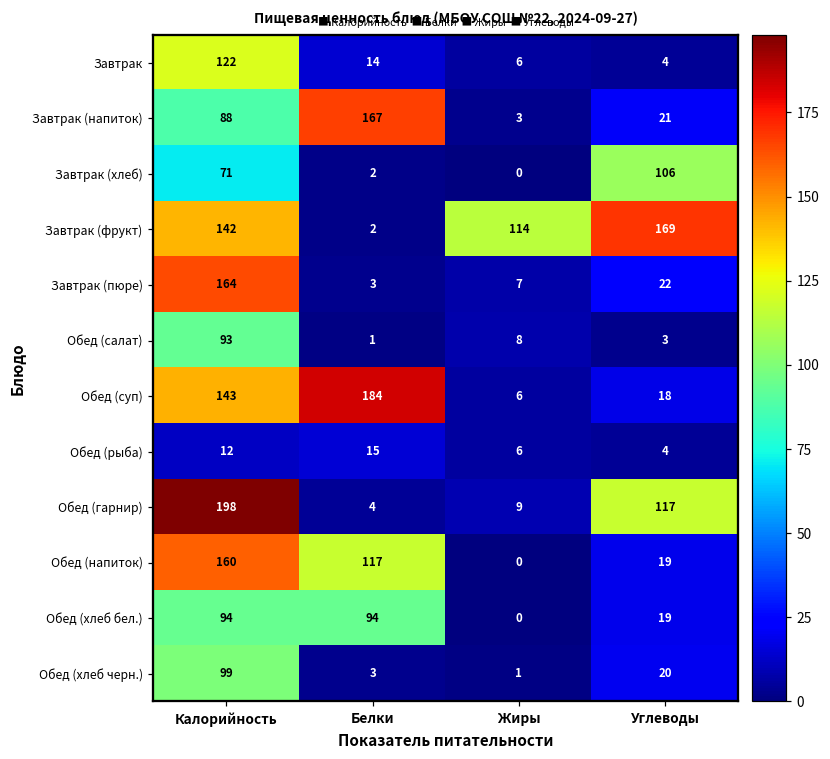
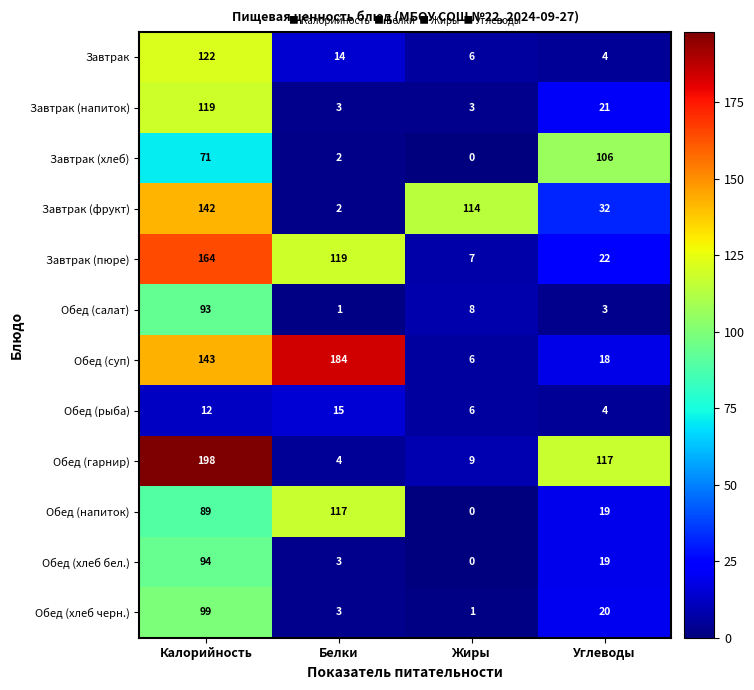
  {
    "Завтрак": {
      "Калорийность": 122,
      "Белки": 14,
      "Жиры": 6,
      "Углеводы": 4
    },
    "Завтрак (напиток)": {
-     "Калорийность": 88,
-     "Белки": 167,
+     "Калорийность": 119,
+     "Белки": 3,
      "Жиры": 3,
      "Углеводы": 21
    },
    "Завтрак (хлеб)": {
      "Калорийность": 71,
      "Белки": 2,
      "Жиры": 0,
      "Углеводы": 106
    },
    "Завтрак (фрукт)": {
      "Калорийность": 142,
      "Белки": 2,
      "Жиры": 114,
-     "Углеводы": 169
+     "Углеводы": 32
    },
    "Завтрак (пюре)": {
      "Калорийность": 164,
-     "Белки": 3,
+     "Белки": 119,
      "Жиры": 7,
      "Углеводы": 22
    },
    "Обед (салат)": {
      "Калорийность": 93,
      "Белки": 1,
      "Жиры": 8,
      "Углеводы": 3
    },
    "Обед (суп)": {
      "Калорийность": 143,
      "Белки": 184,
      "Жиры": 6,
      "Углеводы": 18
    },
    "Обед (рыба)": {
      "Калорийность": 12,
      "Белки": 15,
      "Жиры": 6,
      "Углеводы": 4
    },
    "Обед (гарнир)": {
      "Калорийность": 198,
      "Белки": 4,
      "Жиры": 9,
      "Углеводы": 117
    },
    "Обед (напиток)": {
-     "Калорийность": 160,
+     "Калорийность": 89,
      "Белки": 117,
      "Жиры": 0,
      "Углеводы": 19
    },
    "Обед (хлеб бел.)": {
      "Калорийность": 94,
-     "Белки": 94,
+     "Белки": 3,
      "Жиры": 0,
      "Углеводы": 19
    },
    "Обед (хлеб черн.)": {
      "Калорийность": 99,
      "Белки": 3,
      "Жиры": 1,
      "Углеводы": 20
    }
  }
